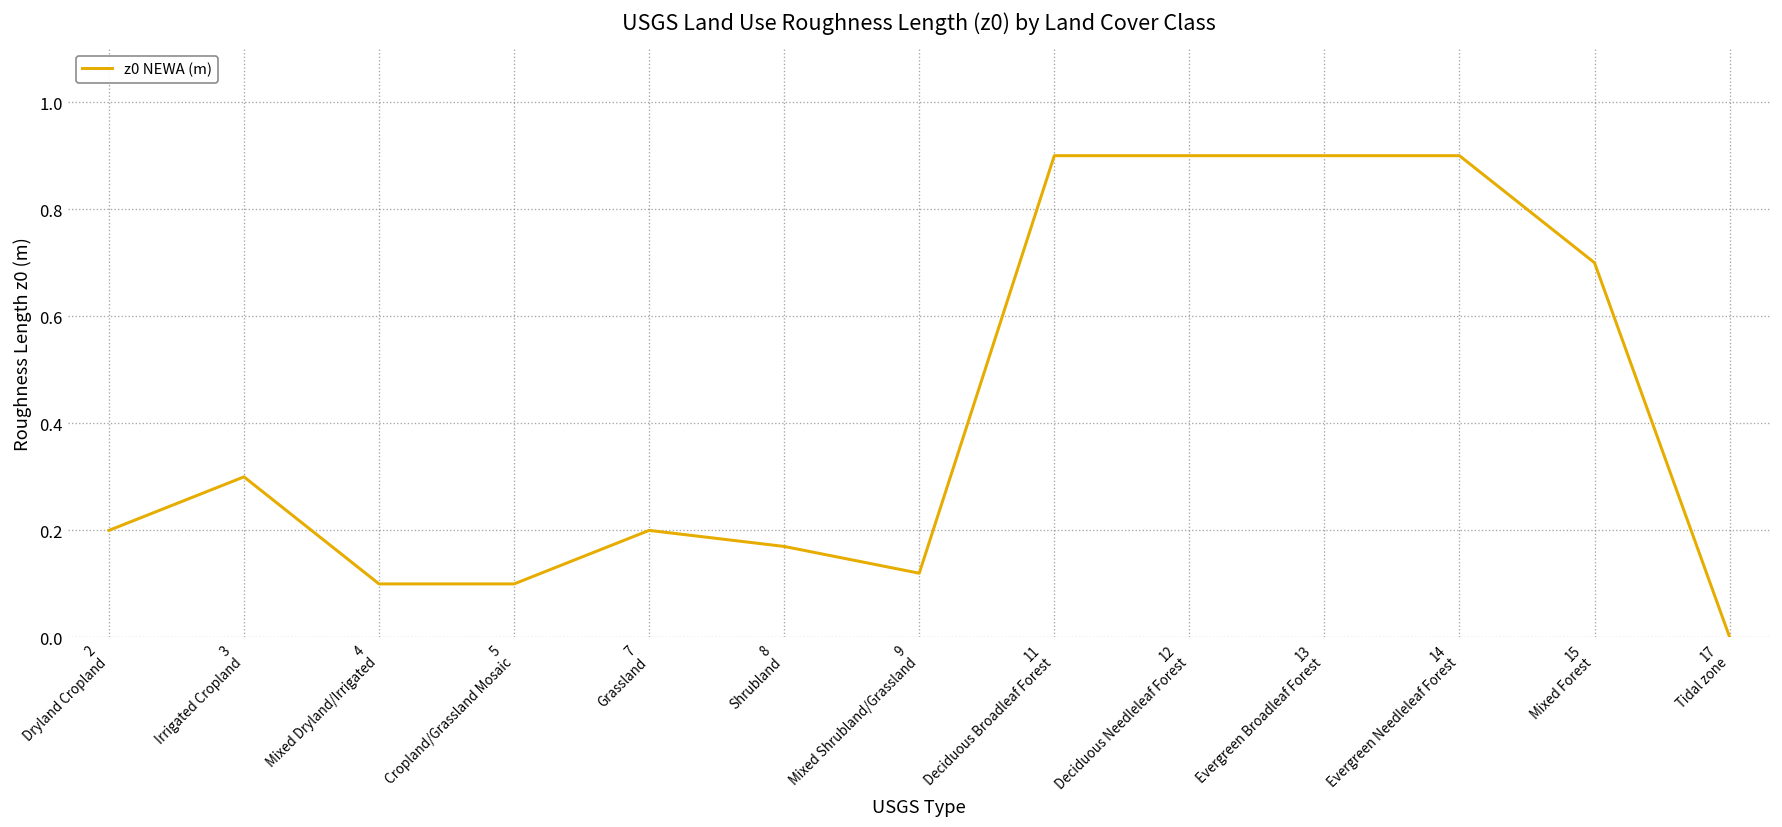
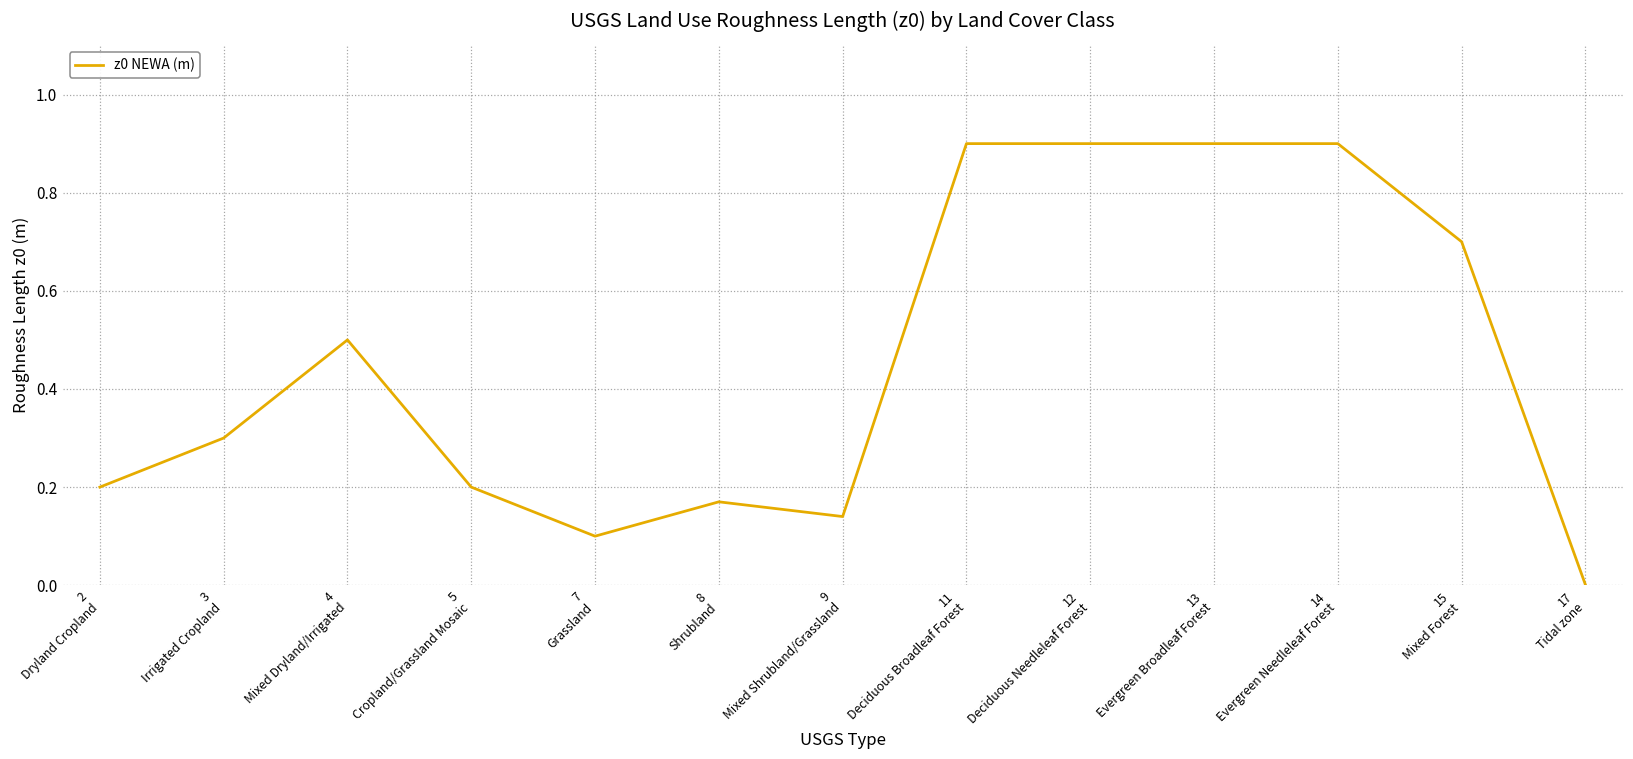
  {
    "2 Dryland Cropland": 0.20,
    "3 Irrigated Cropland": 0.30,
-   "4 Mixed Dryland/Irrigated": 0.1,
-   "5 Cropland/Grassland Mosaic": 0.1,
-   "7 Grassland": 0.2,
+   "4 Mixed Dryland/Irrigated": 0.5,
+   "5 Cropland/Grassland Mosaic": 0.2,
+   "7 Grassland": 0.1,
    "8 Shrubland": 0.17,
-   "9 Mixed Shrubland/Grassland": 0.12,
+   "9 Mixed Shrubland/Grassland": 0.14,
    "11 Deciduous Broadleaf Forest": 0.90,
    "12 Deciduous Needleleaf Forest": 0.90,
    "13 Evergreen Broadleaf Forest": 0.90,
    "14 Evergreen Needleleaf Forest": 0.90,
    "15 Mixed Forest": 0.70,
    "17 Tidal zone": 0.00
  }
